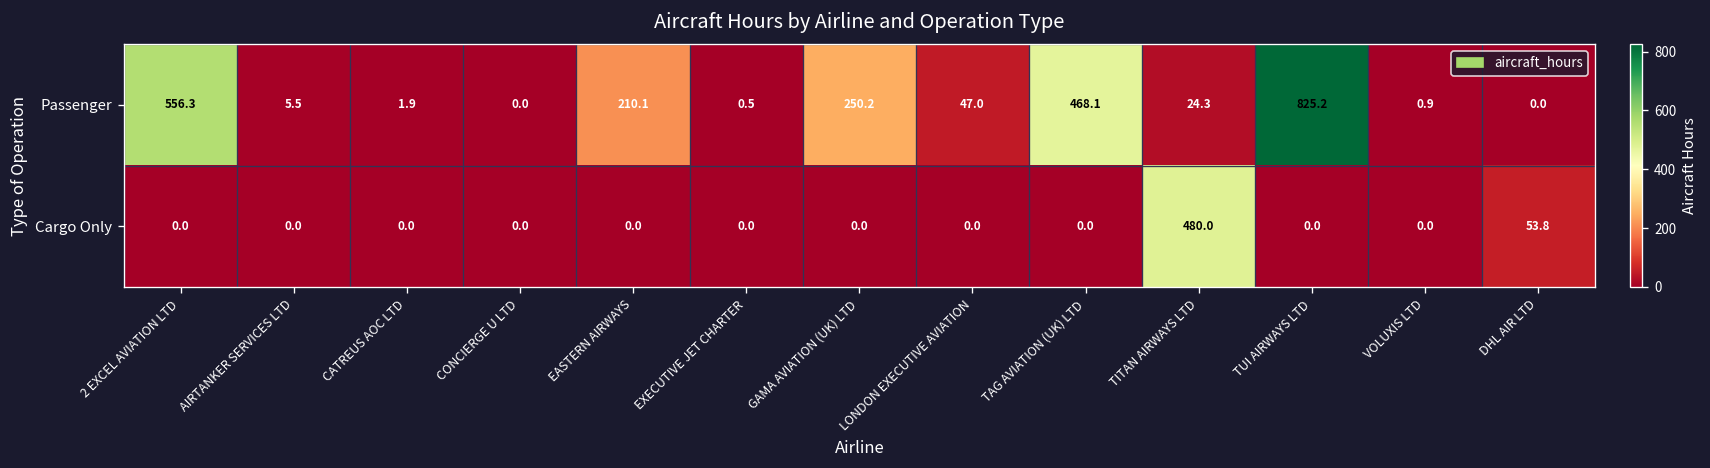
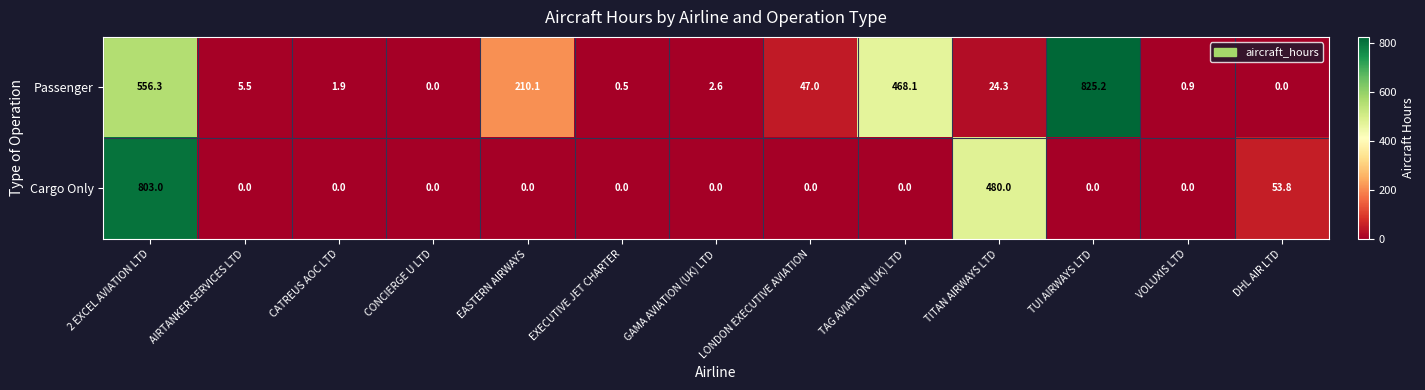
  {
    "Passenger": {
      "2 EXCEL AVIATION LTD": 556.3,
      "AIRTANKER SERVICES LTD": 5.5,
      "CATREUS AOC LTD": 1.9,
      "CONCIERGE U LTD": 0.0,
      "EASTERN AIRWAYS": 210.1,
      "EXECUTIVE JET CHARTER": 0.5,
-     "GAMA AVIATION (UK) LTD": 250.2,
+     "GAMA AVIATION (UK) LTD": 2.6,
      "LONDON EXECUTIVE AVIATION": 47.0,
      "TAG AVIATION (UK) LTD": 468.1,
      "TITAN AIRWAYS LTD": 24.3,
      "TUI AIRWAYS LTD": 825.2,
      "VOLUXIS LTD": 0.9,
      "DHL AIR LTD": 0.0
    },
    "Cargo Only": {
-     "2 EXCEL AVIATION LTD": 0.0,
+     "2 EXCEL AVIATION LTD": 803.0,
      "AIRTANKER SERVICES LTD": 0.0,
      "CATREUS AOC LTD": 0.0,
      "CONCIERGE U LTD": 0.0,
      "EASTERN AIRWAYS": 0.0,
      "EXECUTIVE JET CHARTER": 0.0,
      "GAMA AVIATION (UK) LTD": 0.0,
      "LONDON EXECUTIVE AVIATION": 0.0,
      "TAG AVIATION (UK) LTD": 0.0,
      "TITAN AIRWAYS LTD": 480.0,
      "TUI AIRWAYS LTD": 0.0,
      "VOLUXIS LTD": 0.0,
      "DHL AIR LTD": 53.8
    }
  }
